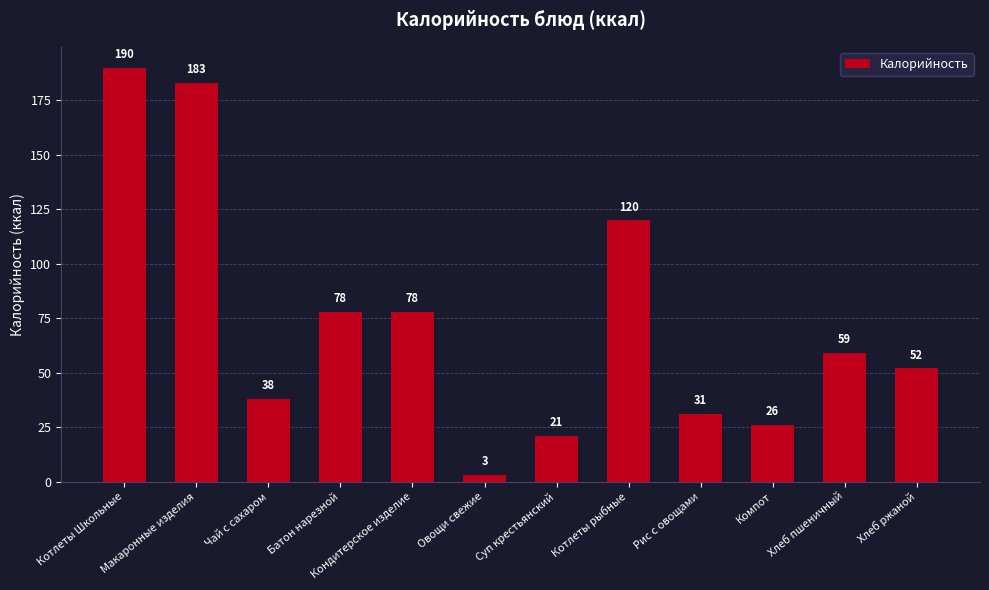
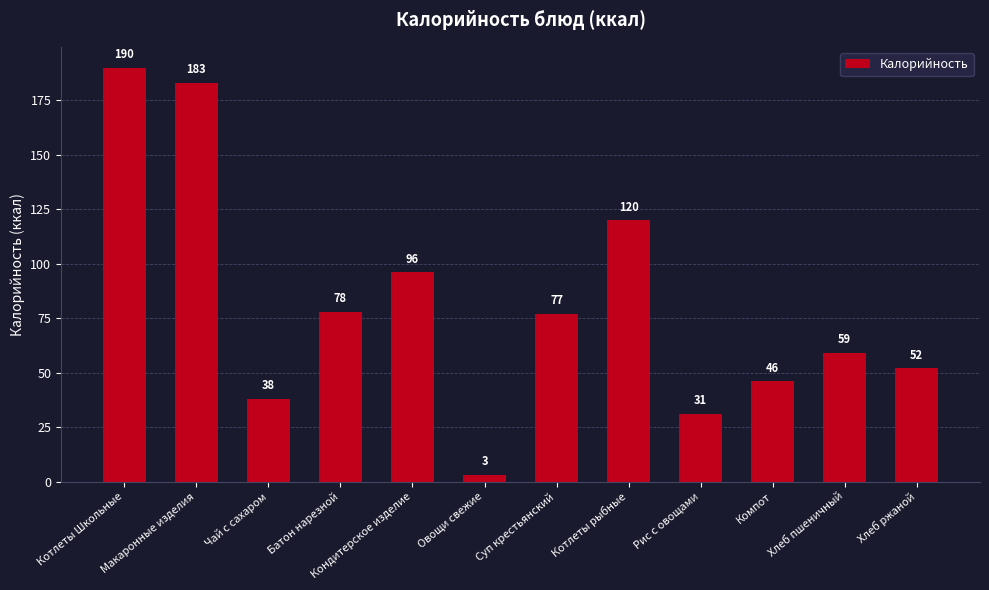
  {
    "Котлеты Школьные": 190,
    "Макаронные изделия": 183,
    "Чай с сахаром": 38,
    "Батон нарезной": 78,
-   "Кондитерское изделие": 78,
+   "Кондитерское изделие": 96,
    "Овощи свежие": 3,
-   "Суп крестьянский": 21,
+   "Суп крестьянский": 77,
    "Котлеты рыбные": 120,
    "Рис с овощами": 31,
-   "Компот": 26,
+   "Компот": 46,
    "Хлеб пшеничный": 59,
    "Хлеб ржаной": 52
  }
